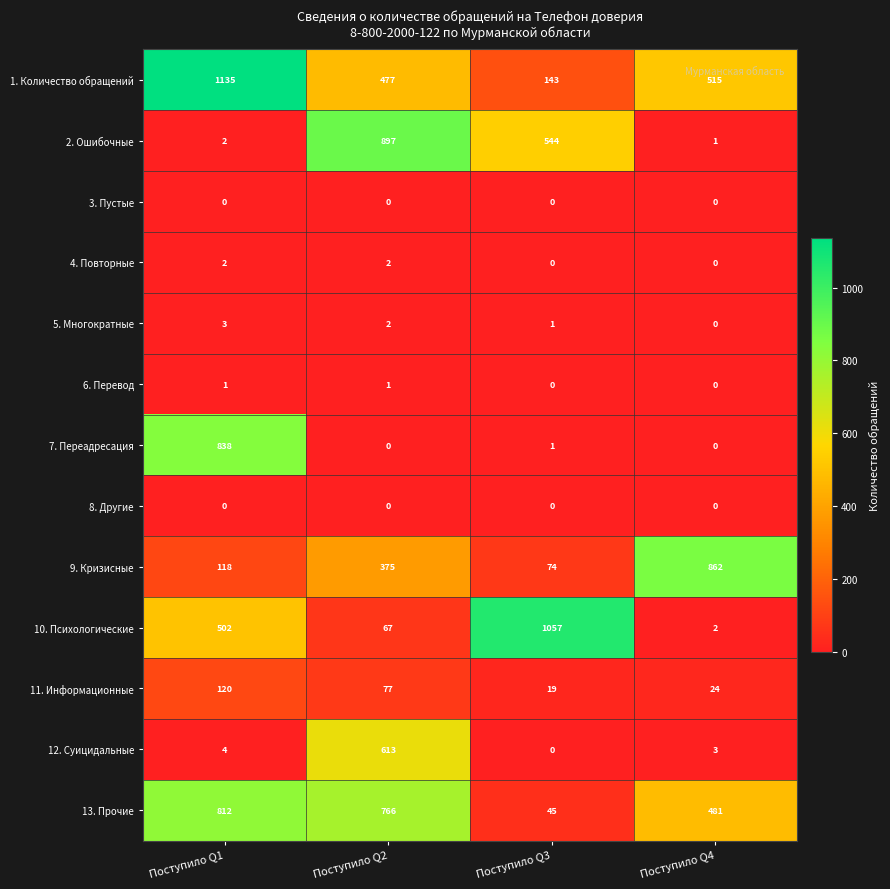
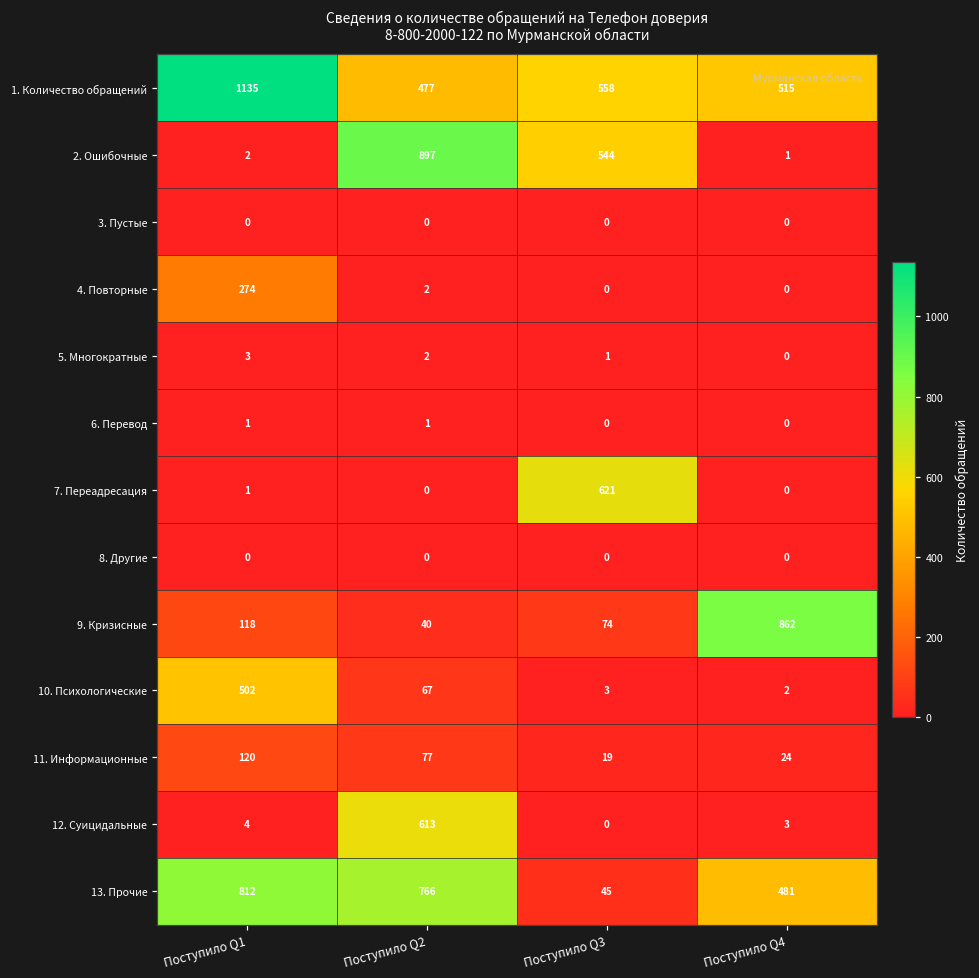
  {
    "1. Количество обращений": {
      "Поступило Q1": 1135,
      "Поступило Q2": 477,
-     "Поступило Q3": 143
+     "Поступило Q3": 558
    },
    "2. Ошибочные": {
      "Поступило Q1": 2,
      "Поступило Q2": 897,
      "Поступило Q3": 544,
      "Поступило Q4": 1
    },
    "3. Пустые": {
      "Поступило Q1": 0,
      "Поступило Q2": 0,
      "Поступило Q3": 0,
      "Поступило Q4": 0
    },
    "4. Повторные": {
-     "Поступило Q1": 2,
+     "Поступило Q1": 274,
      "Поступило Q2": 2,
      "Поступило Q3": 0,
      "Поступило Q4": 0
    },
    "5. Многократные": {
      "Поступило Q1": 3,
      "Поступило Q2": 2,
      "Поступило Q3": 1,
      "Поступило Q4": 0
    },
    "6. Перевод": {
      "Поступило Q1": 1,
      "Поступило Q2": 1,
      "Поступило Q3": 0,
      "Поступило Q4": 0
    },
    "7. Переадресация": {
-     "Поступило Q1": 838,
+     "Поступило Q1": 1,
      "Поступило Q2": 0,
-     "Поступило Q3": 1,
+     "Поступило Q3": 621,
      "Поступило Q4": 0
    },
    "8. Другие": {
      "Поступило Q1": 0,
      "Поступило Q2": 0,
      "Поступило Q3": 0,
      "Поступило Q4": 0
    },
    "9. Кризисные": {
      "Поступило Q1": 118,
-     "Поступило Q2": 375,
+     "Поступило Q2": 40,
      "Поступило Q3": 74,
      "Поступило Q4": 862
    },
    "10. Психологические": {
      "Поступило Q1": 502,
      "Поступило Q2": 67,
-     "Поступило Q3": 1057,
+     "Поступило Q3": 3,
      "Поступило Q4": 2
    },
    "11. Информационные": {
      "Поступило Q1": 120,
      "Поступило Q2": 77,
      "Поступило Q3": 19,
      "Поступило Q4": 24
    },
    "12. Суицидальные": {
      "Поступило Q1": 4,
      "Поступило Q2": 613,
      "Поступило Q3": 0,
      "Поступило Q4": 3
    },
    "13. Прочие": {
      "Поступило Q1": 812,
      "Поступило Q2": 766,
      "Поступило Q3": 45,
      "Поступило Q4": 481
    }
  }
